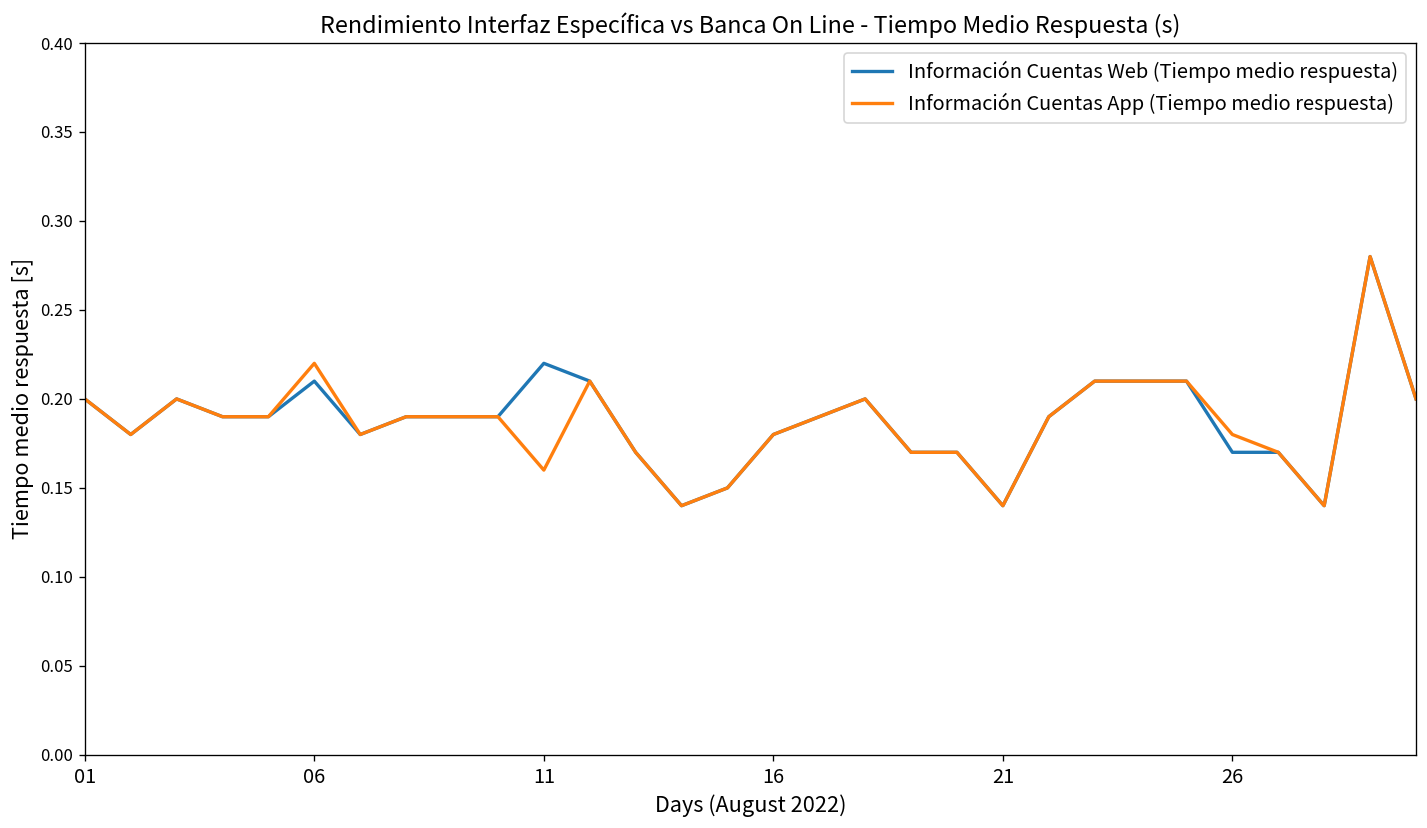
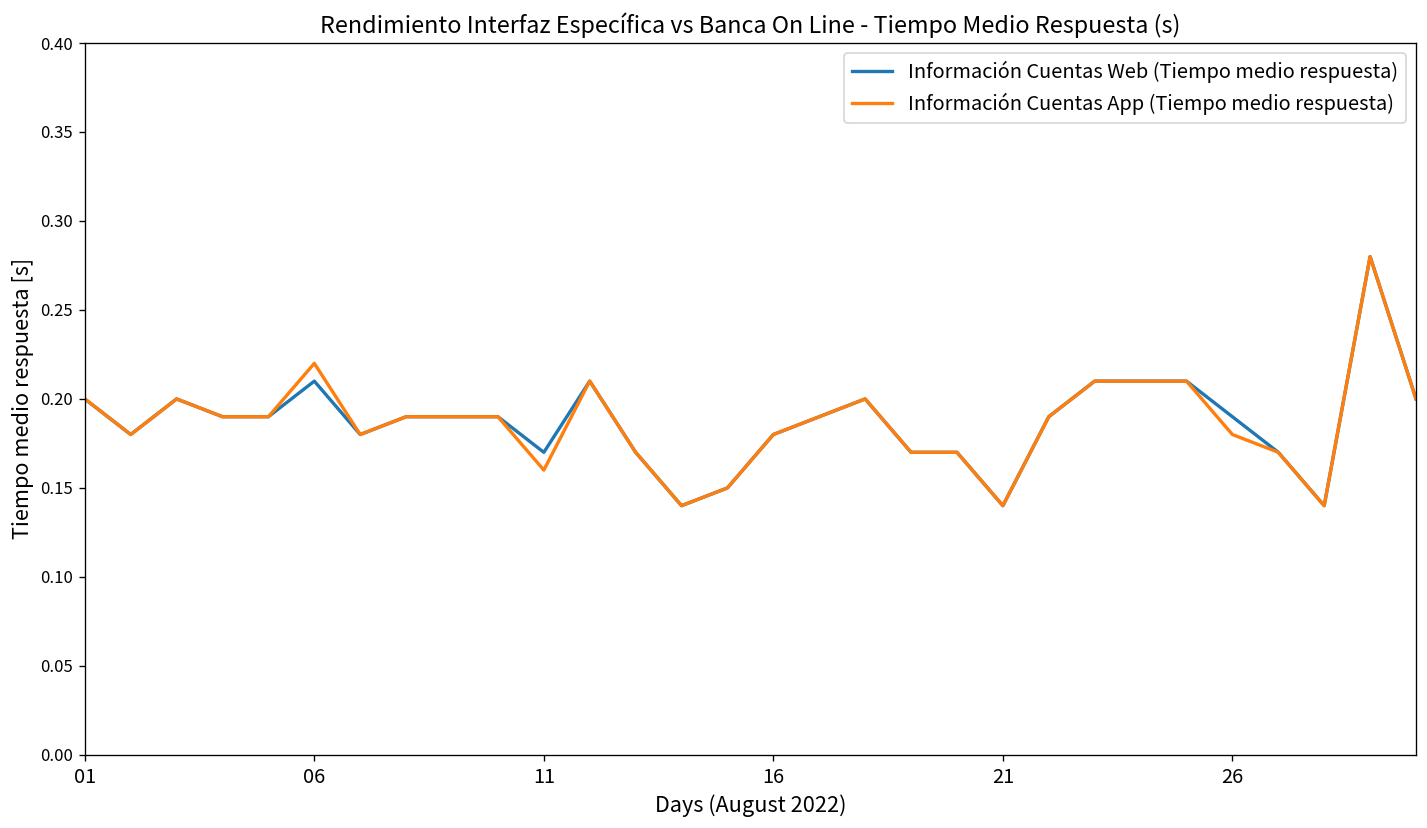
  {
    "Información Cuentas Web (Tiempo medio respuesta)": {
      "06": 0.21,
-     "11": 0.22,
-     "26": 0.17
+     "11": 0.17,
+     "26": 0.19
    },
    "Información Cuentas App (Tiempo medio respuesta)": {
      "06": 0.22,
      "11": 0.16,
      "26": 0.18
    }
  }
